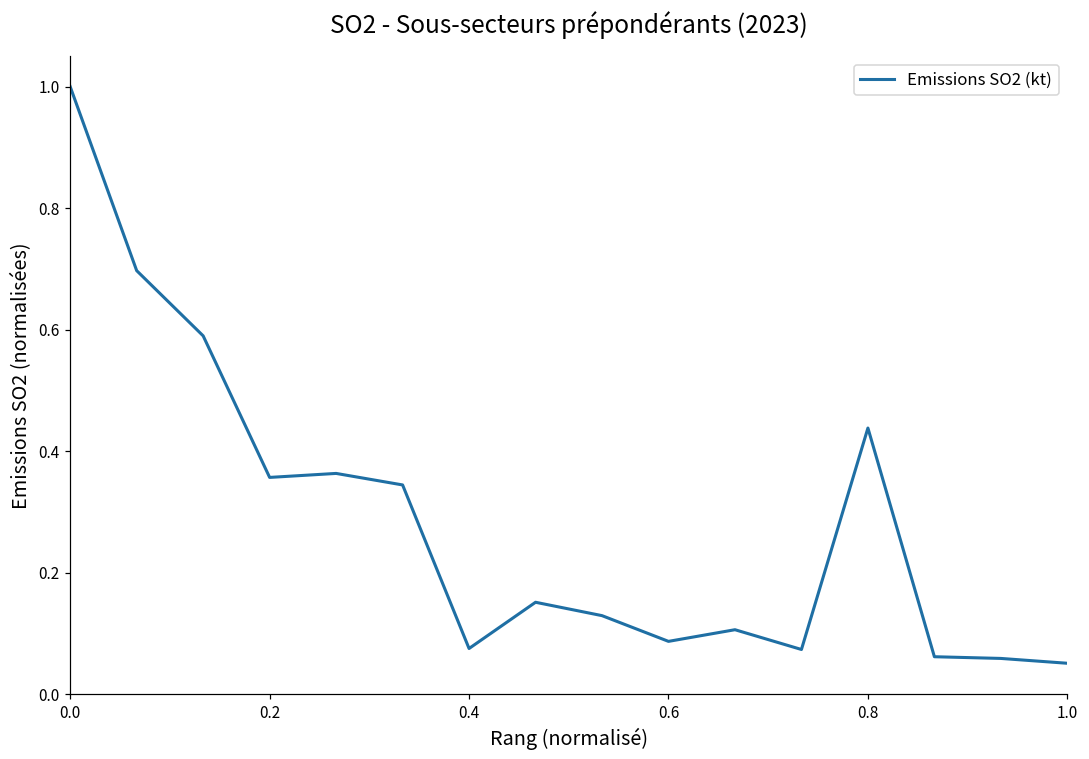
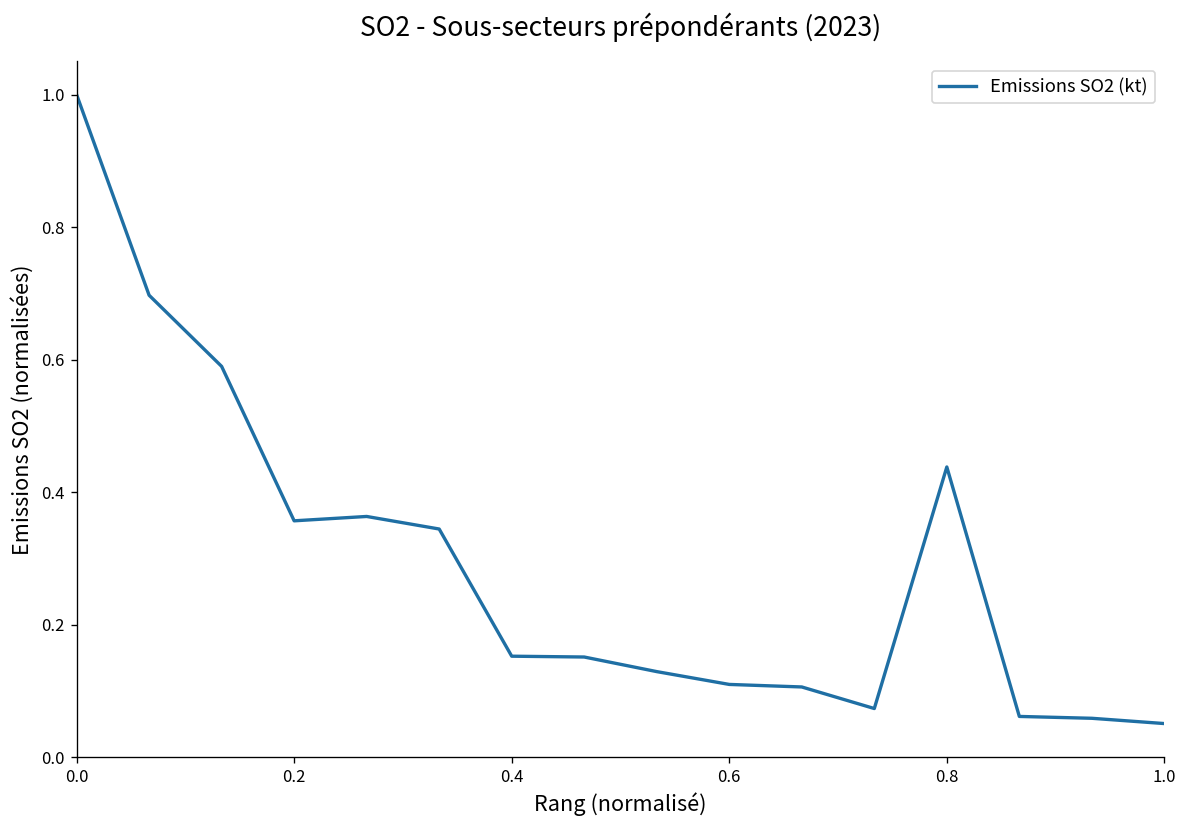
  {
    "0.0": 1.00,
    "0.2": 0.36,
-   "0.4": 0.08,
-   "0.6": 0.09,
+   "0.4": 0.15,
+   "0.6": 0.11,
    "0.8": 0.44,
    "1.0": 0.05
  }
